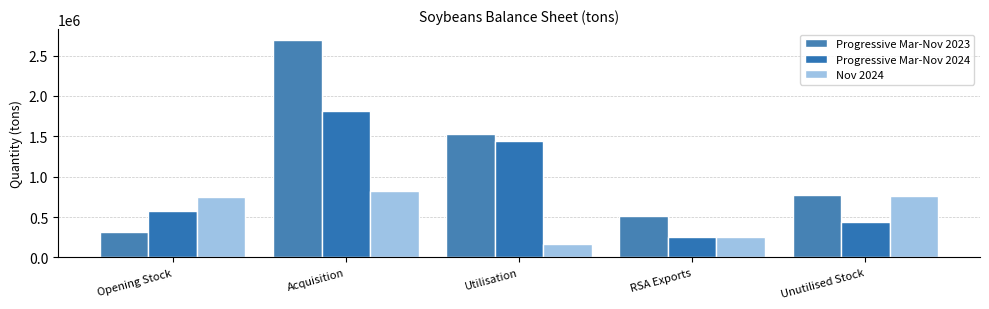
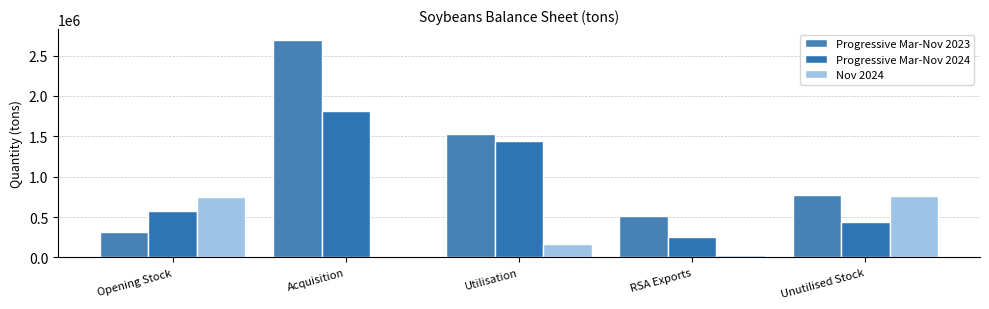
  {
    "Nov 2024": {
      "Opening Stock": 700000,
-     "Acquisition": 800000,
+     "Acquisition": 0,
      "Utilisation": 200000,
-     "RSA Exports": 200000,
+     "RSA Exports": 0,
      "Unutilised Stock": 800000
    }
  }
